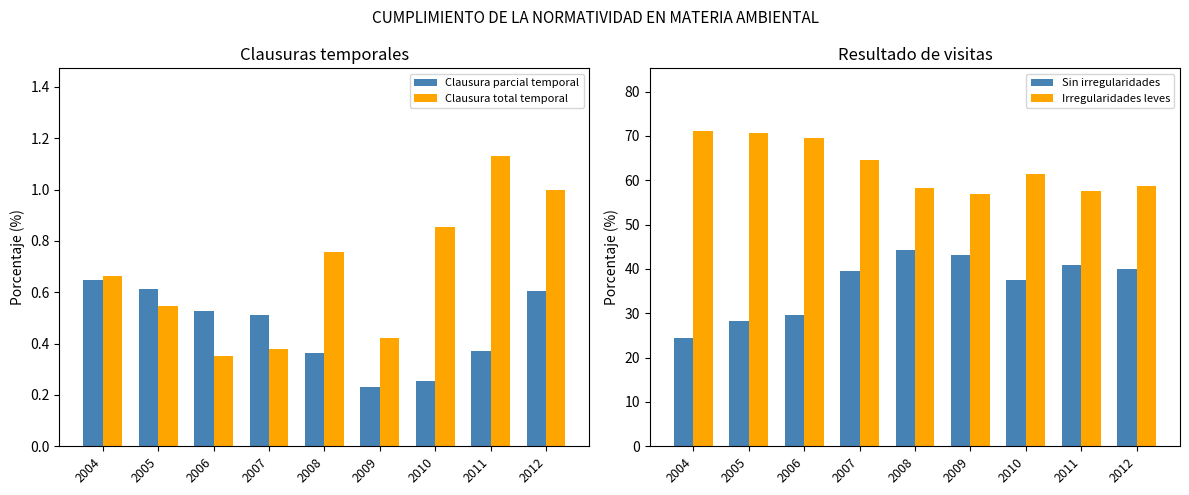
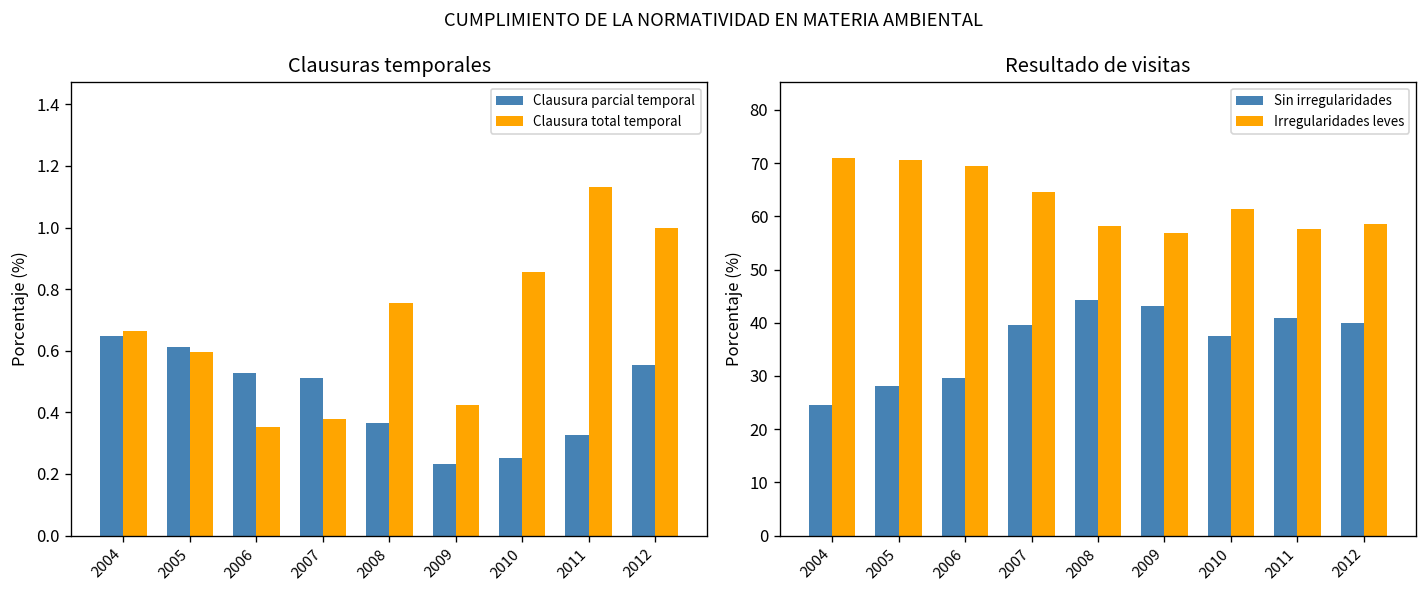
  {
    "Clausuras temporales": {
      "Clausura parcial temporal": {
        "2004": 0.65,
        "2005": 0.61,
        "2006": 0.53,
        "2007": 0.51,
        "2008": 0.36,
        "2009": 0.23,
        "2010": 0.25,
-       "2011": 0.37,
-       "2012": 0.61
+       "2011": 0.33,
+       "2012": 0.56
      },
      "Clausura total temporal": {
        "2004": 0.66,
-       "2005": 0.55,
+       "2005": 0.60,
        "2006": 0.35,
        "2007": 0.38,
        "2008": 0.76,
        "2009": 0.42,
        "2010": 0.86,
        "2011": 1.13,
        "2012": 1.00
      }
    },
    "Resultado de visitas": {
      "Sin irregularidades": {
        "2004": 24,
        "2005": 28,
        "2006": 30,
        "2007": 40,
        "2008": 44,
        "2009": 43,
        "2010": 38,
        "2011": 41,
        "2012": 40
      },
      "Irregularidades leves": {
        "2004": 71,
        "2005": 71,
        "2006": 70,
        "2007": 65,
        "2008": 58,
        "2009": 57,
        "2010": 61,
        "2011": 58,
        "2012": 59
      }
    }
  }
